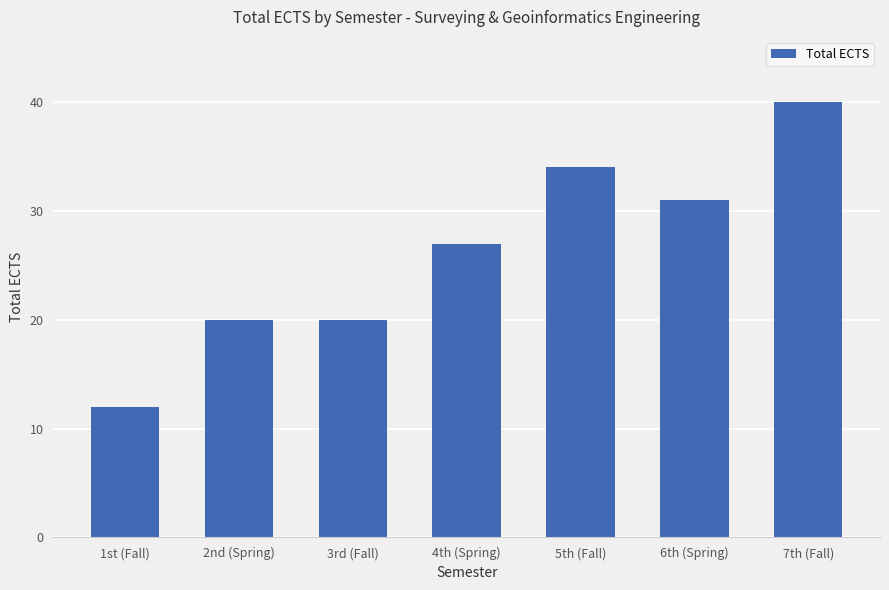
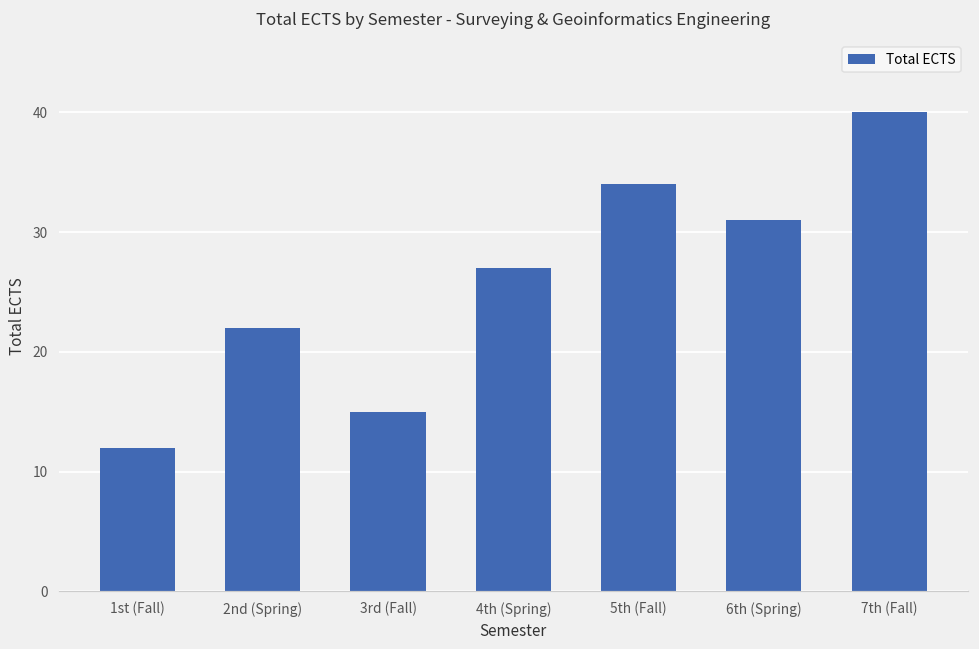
  {
    "1st (Fall)": 12,
-   "2nd (Spring)": 20,
-   "3rd (Fall)": 20,
+   "2nd (Spring)": 22,
+   "3rd (Fall)": 15,
    "4th (Spring)": 27,
    "5th (Fall)": 34,
    "6th (Spring)": 31,
    "7th (Fall)": 40
  }
